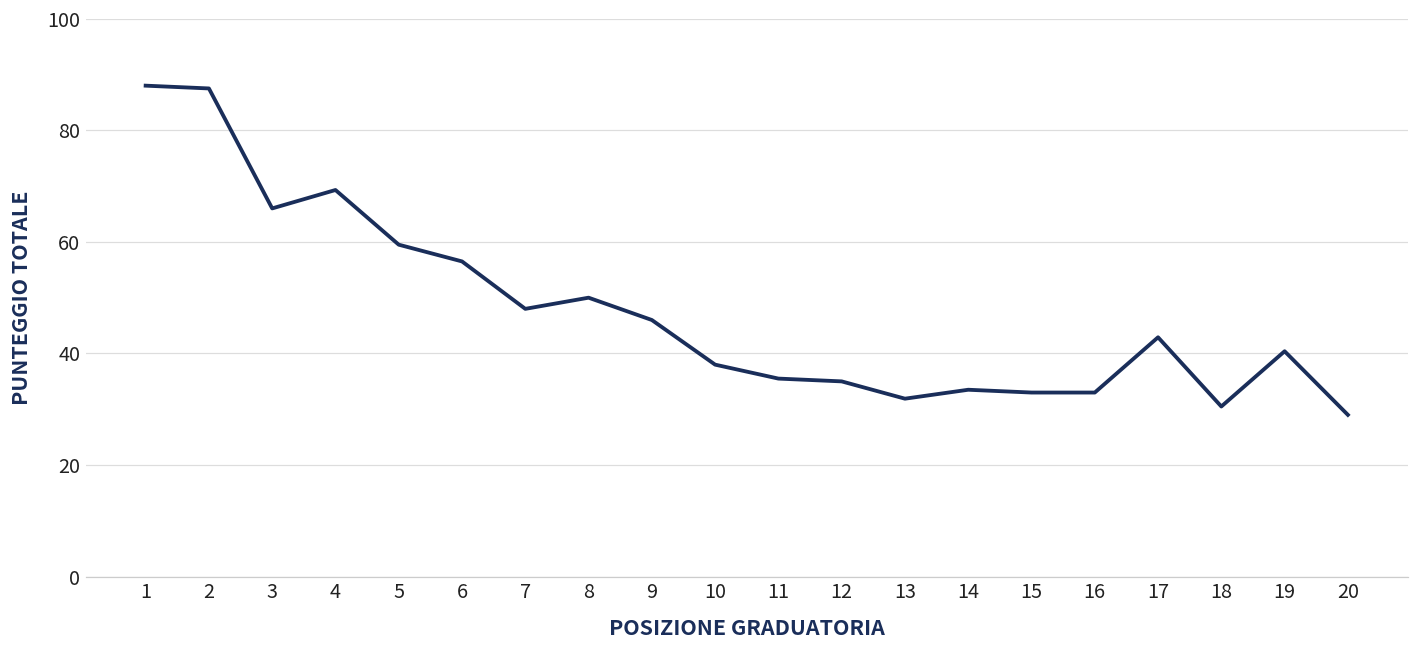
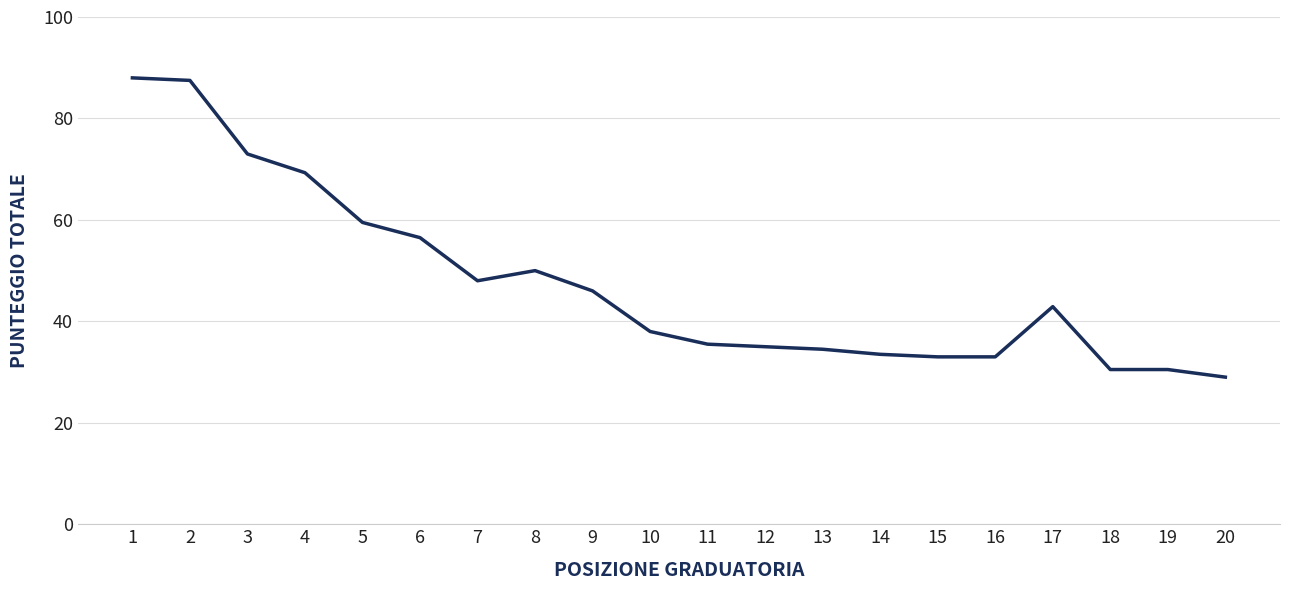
  {
    "1": 88,
    "2": 88,
-   "3": 66,
+   "3": 73,
    "4": 69,
    "5": 60,
    "6": 57,
    "7": 48,
    "8": 50,
    "9": 46,
    "10": 38,
    "11": 36,
    "12": 35,
-   "13": 32,
+   "13": 35,
    "14": 34,
    "15": 33,
    "16": 33,
    "17": 43,
    "18": 31,
-   "19": 40,
+   "19": 31,
    "20": 29
  }
